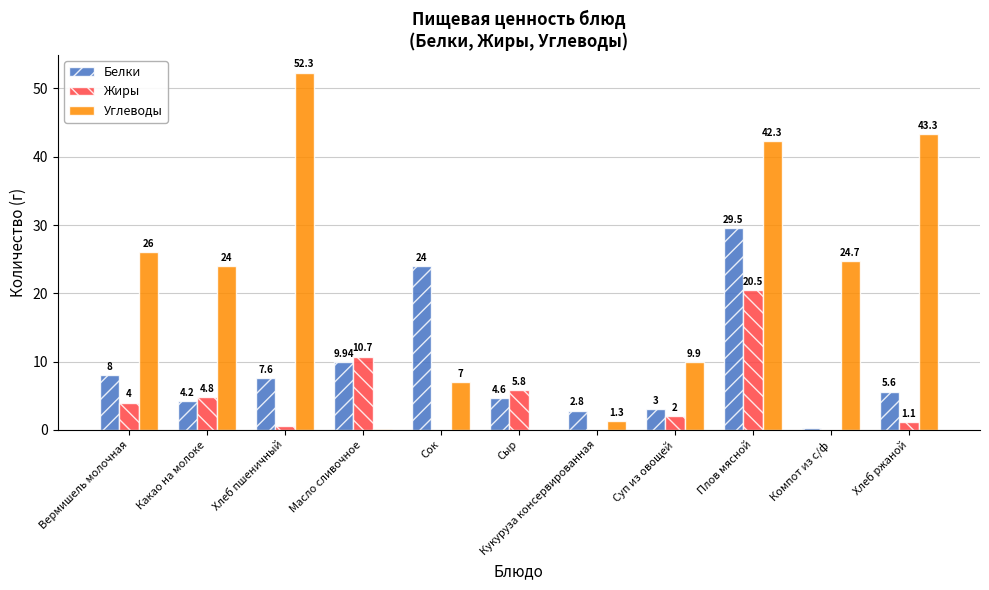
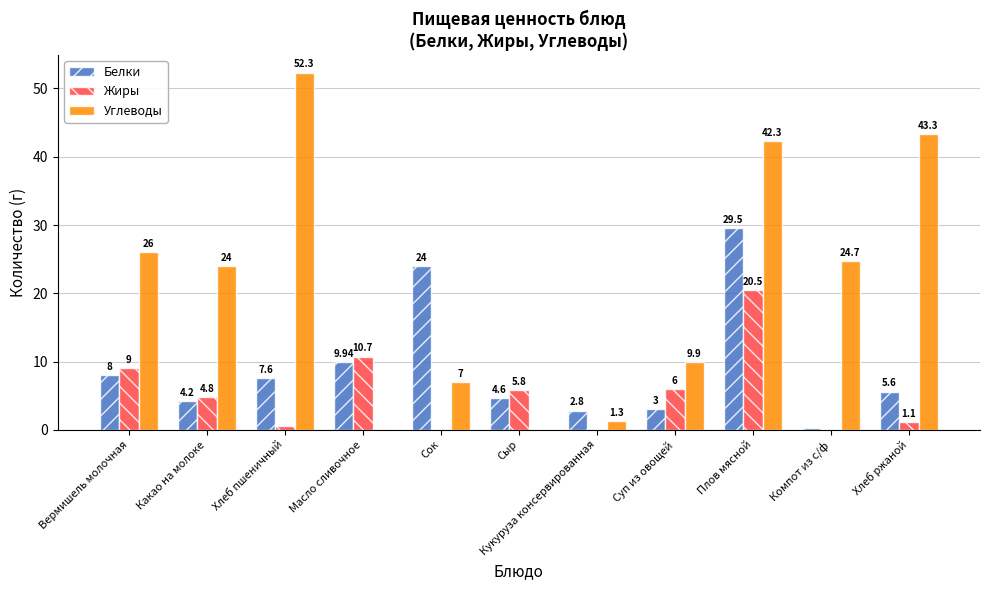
  {
    "Белки": {
      "Вермишель молочная": 8,
      "Какао на молоке": 4.2,
      "Хлеб пшеничный": 7.6,
      "Масло сливочное": 9.94,
      "Сок": 24,
      "Сыр": 4.6,
      "Кукуруза консервированная": 2.8,
      "Суп из овощей": 3,
      "Плов мясной": 29.5,
      "Хлеб ржаной": 5.6
    },
    "Жиры": {
-     "Вермишель молочная": 4,
+     "Вермишель молочная": 9,
      "Какао на молоке": 4.8,
      "Масло сливочное": 10.7,
      "Сыр": 5.8,
-     "Суп из овощей": 2,
+     "Суп из овощей": 6,
      "Плов мясной": 20.5,
      "Хлеб ржаной": 1.1
    },
    "Углеводы": {
      "Вермишель молочная": 26,
      "Какао на молоке": 24,
      "Хлеб пшеничный": 52.3,
      "Сок": 7,
      "Кукуруза консервированная": 1.3,
      "Суп из овощей": 9.9,
      "Плов мясной": 42.3,
      "Компот из с/ф": 24.7,
      "Хлеб ржаной": 43.3
    }
  }
